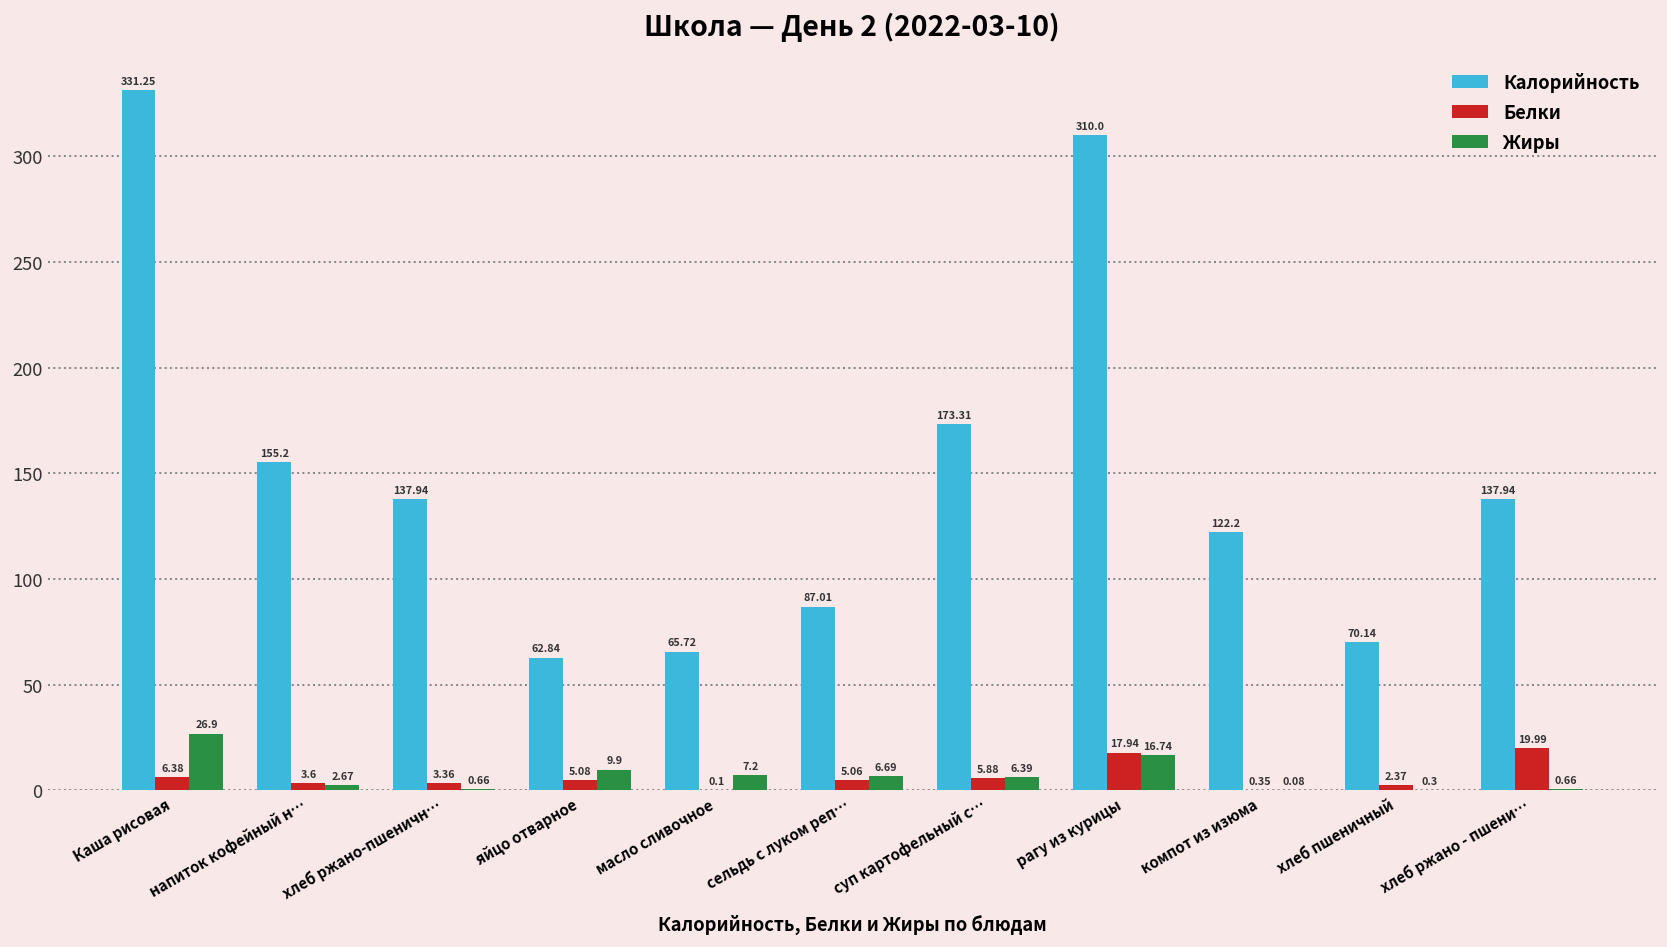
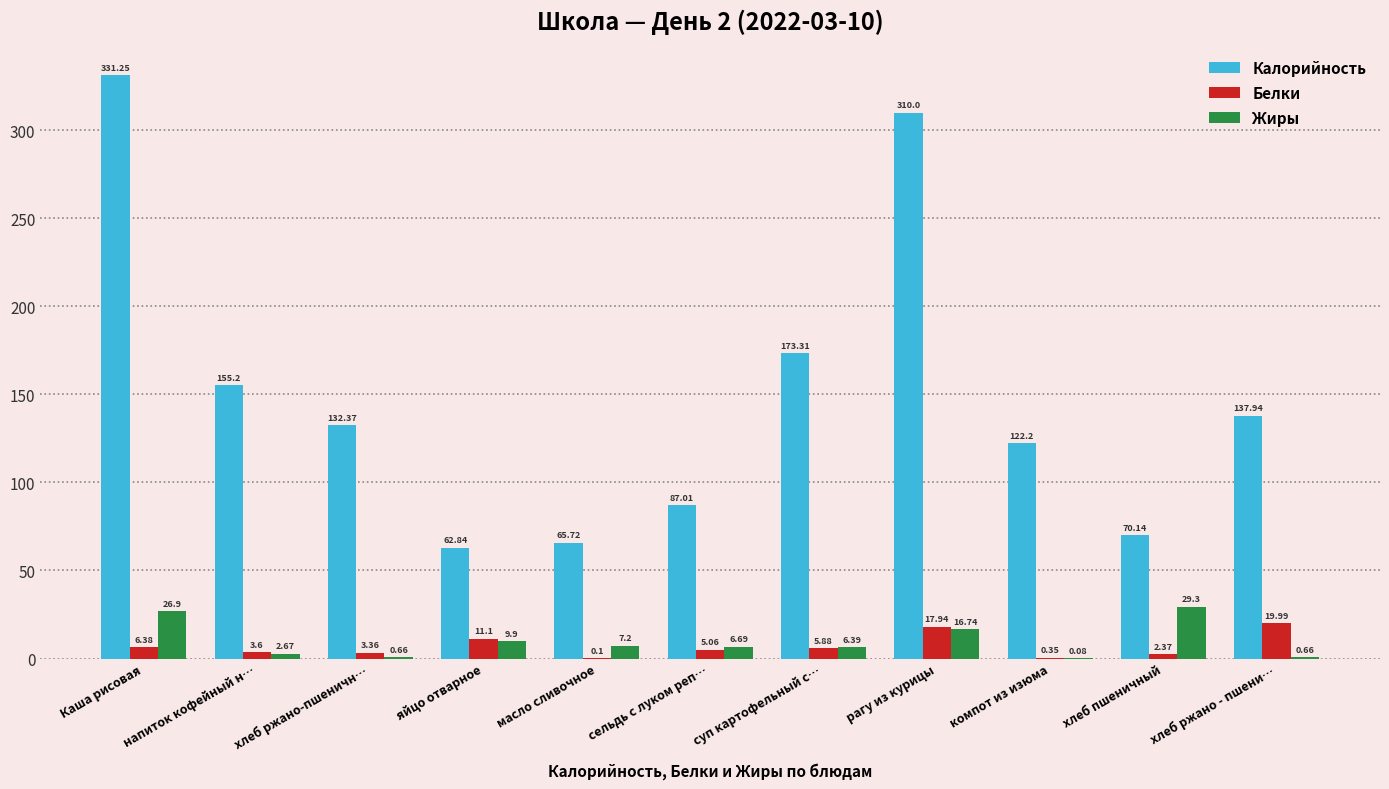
  {
    "Калорийность": {
      "Каша рисовая": 331.25,
      "напиток кофейный н…": 155.2,
-     "хлеб ржано-пшеничн…": 137.94,
+     "хлеб ржано-пшеничн…": 132.37,
      "яйцо отварное": 62.84,
      "масло сливочное": 65.72,
      "сельдь с луком реп…": 87.01,
      "суп картофельный с…": 173.31,
      "рагу из курицы": 310.0,
      "компот из изюма": 122.2,
      "хлеб пшеничный": 70.14,
      "хлеб ржано - пшени…": 137.94
    },
    "Белки": {
      "Каша рисовая": 6.38,
      "напиток кофейный н…": 3.6,
      "хлеб ржано-пшеничн…": 3.36,
-     "яйцо отварное": 5.08,
+     "яйцо отварное": 11.1,
      "масло сливочное": 0.1,
      "сельдь с луком реп…": 5.06,
      "суп картофельный с…": 5.88,
      "рагу из курицы": 17.94,
      "компот из изюма": 0.35,
      "хлеб пшеничный": 2.37,
      "хлеб ржано - пшени…": 19.99
    },
    "Жиры": {
      "Каша рисовая": 26.9,
      "напиток кофейный н…": 2.67,
      "хлеб ржано-пшеничн…": 0.66,
      "яйцо отварное": 9.9,
      "масло сливочное": 7.2,
      "сельдь с луком реп…": 6.69,
      "суп картофельный с…": 6.39,
      "рагу из курицы": 16.74,
      "компот из изюма": 0.08,
-     "хлеб пшеничный": 0.3,
+     "хлеб пшеничный": 29.3,
      "хлеб ржано - пшени…": 0.66
    }
  }
